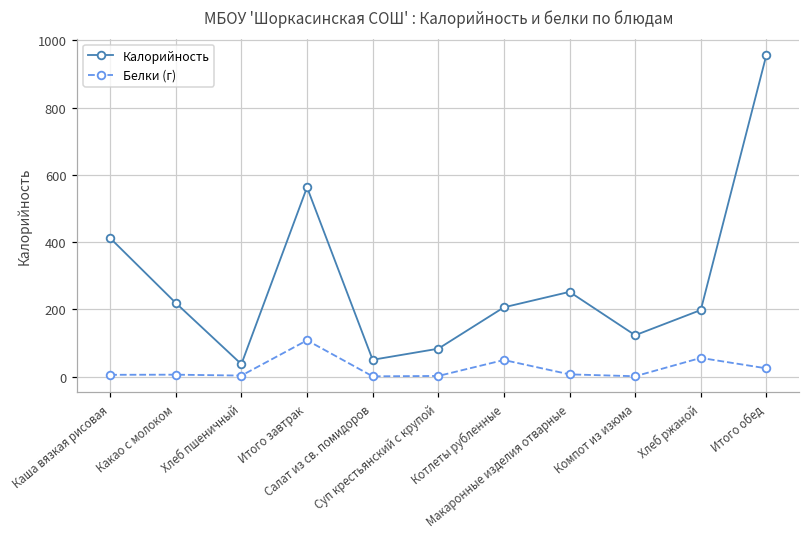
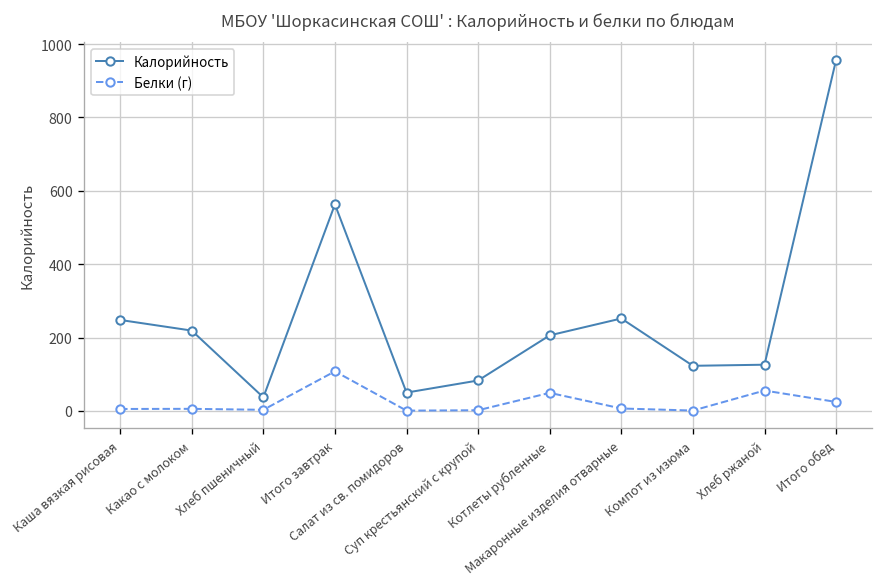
  {
    "Калорийность": {
-     "Каша вязкая рисовая": 410,
+     "Каша вязкая рисовая": 250,
      "Какао с молоком": 220,
      "Хлеб пшеничный": 40,
      "Итого завтрак": 560,
      "Салат из св. помидоров": 50,
      "Суп крестьянский с крупой": 80,
      "Котлеты рубленные": 210,
      "Макаронные изделия отварные": 250,
      "Компот из изюма": 120,
-     "Хлеб ржаной": 200,
+     "Хлеб ржаной": 130,
      "Итого обед": 960
    },
    "Белки (г)": {
      "Каша вязкая рисовая": 10,
      "Какао с молоком": 10,
      "Хлеб пшеничный": 0,
      "Итого завтрак": 110,
      "Салат из св. помидоров": 0,
      "Суп крестьянский с крупой": 0,
      "Котлеты рубленные": 50,
      "Макаронные изделия отварные": 10,
      "Компот из изюма": 0,
      "Хлеб ржаной": 60,
      "Итого обед": 20
    }
  }
